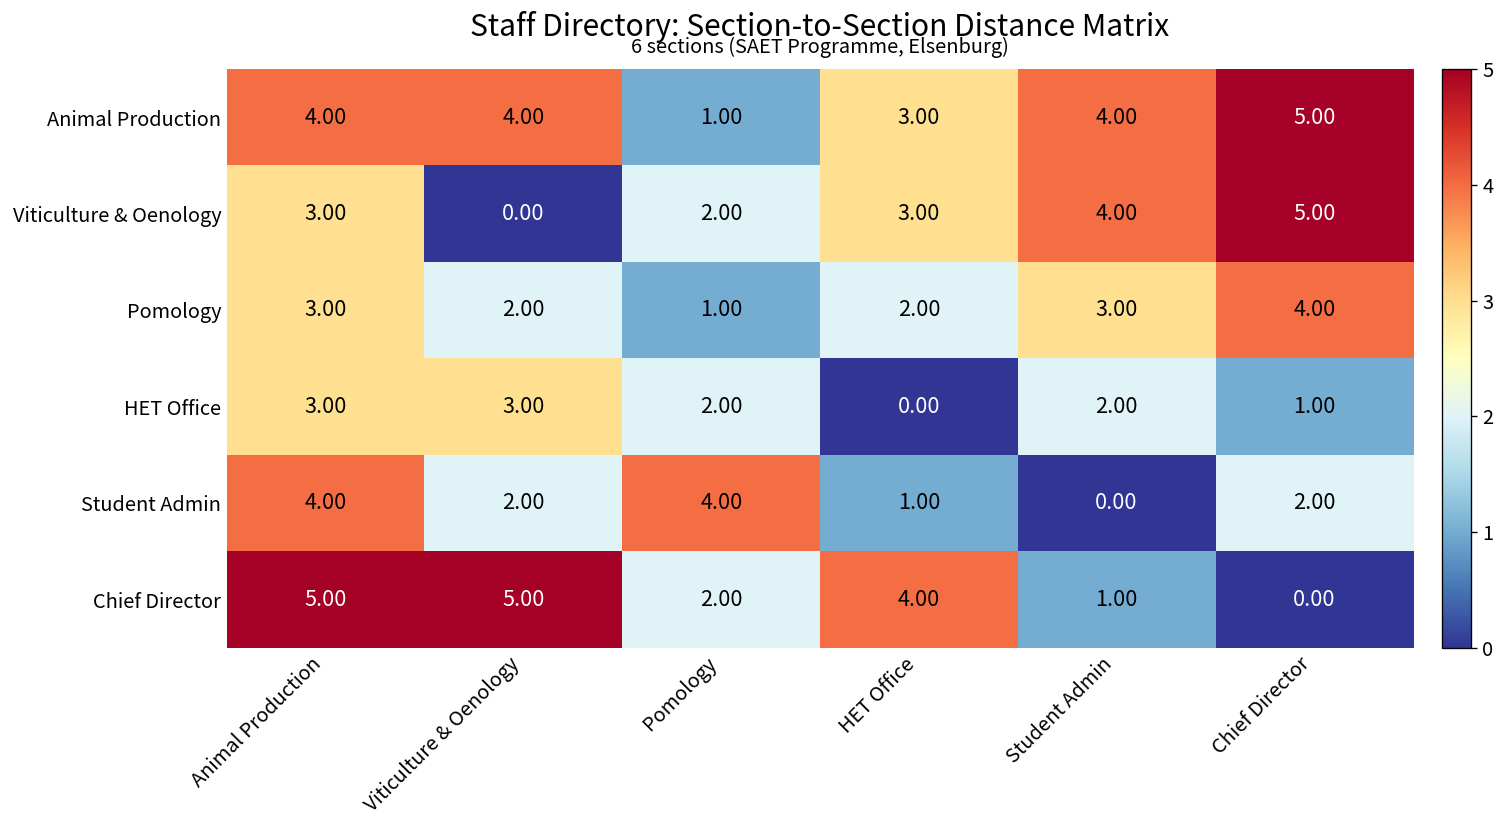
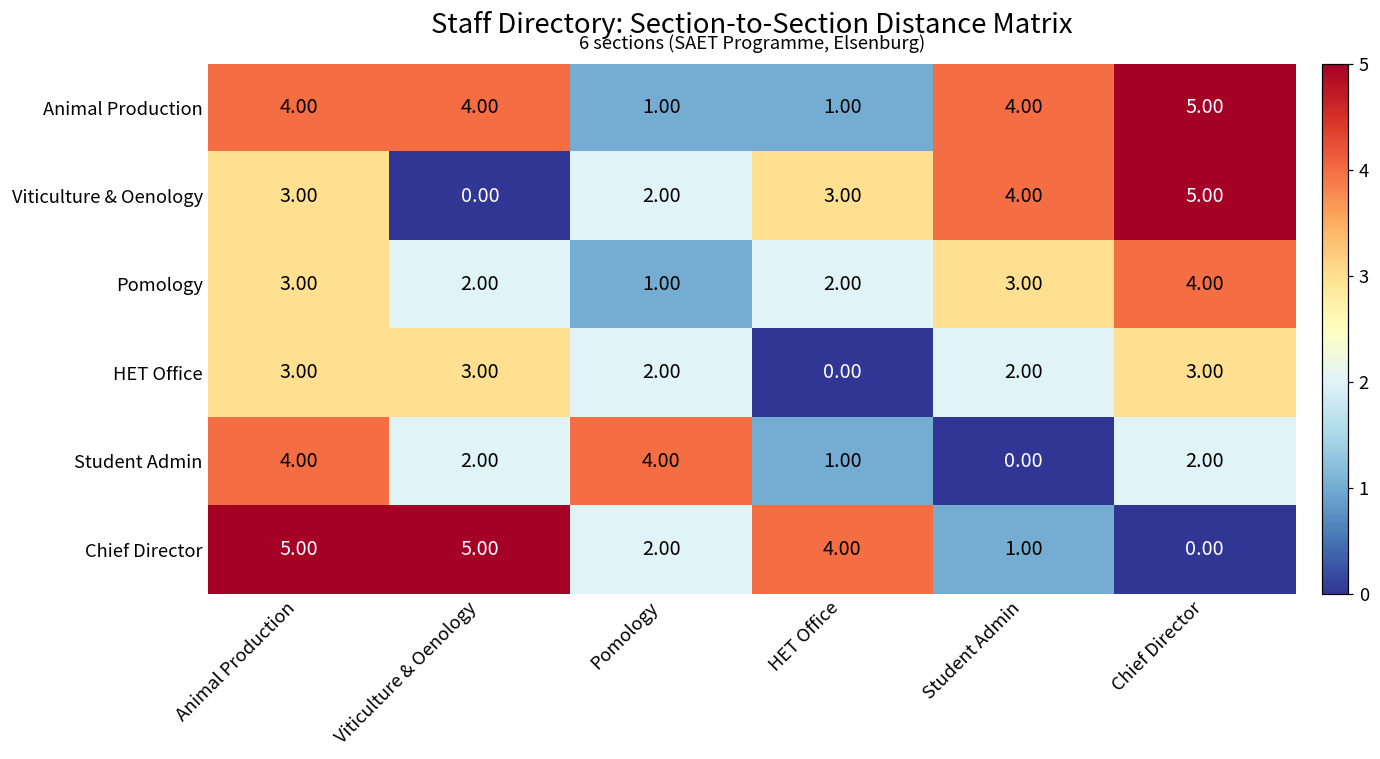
  {
    "Animal Production": {
      "Animal Production": 4.00,
      "Viticulture & Oenology": 4.00,
      "Pomology": 1.00,
-     "HET Office": 3.00,
+     "HET Office": 1.00,
      "Student Admin": 4.00,
      "Chief Director": 5.00
    },
    "Viticulture & Oenology": {
      "Animal Production": 3.00,
      "Viticulture & Oenology": 0.00,
      "Pomology": 2.00,
      "HET Office": 3.00,
      "Student Admin": 4.00,
      "Chief Director": 5.00
    },
    "Pomology": {
      "Animal Production": 3.00,
      "Viticulture & Oenology": 2.00,
      "Pomology": 1.00,
      "HET Office": 2.00,
      "Student Admin": 3.00,
      "Chief Director": 4.00
    },
    "HET Office": {
      "Animal Production": 3.00,
      "Viticulture & Oenology": 3.00,
      "Pomology": 2.00,
      "HET Office": 0.00,
      "Student Admin": 2.00,
-     "Chief Director": 1.00
+     "Chief Director": 3.00
    },
    "Student Admin": {
      "Animal Production": 4.00,
      "Viticulture & Oenology": 2.00,
      "Pomology": 4.00,
      "HET Office": 1.00,
      "Student Admin": 0.00,
      "Chief Director": 2.00
    },
    "Chief Director": {
      "Animal Production": 5.00,
      "Viticulture & Oenology": 5.00,
      "Pomology": 2.00,
      "HET Office": 4.00,
      "Student Admin": 1.00,
      "Chief Director": 0.00
    }
  }
